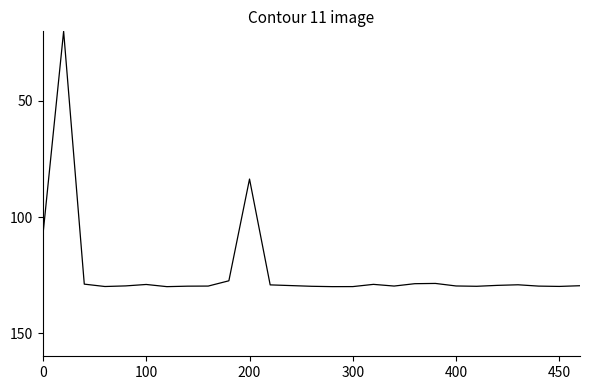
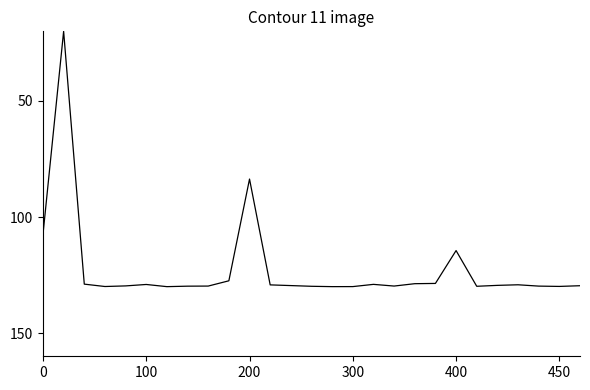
  {
    "0": 108,
    "100": 129,
    "200": 84,
    "300": 130,
-   "400": 130,
+   "400": 114,
    "450": 130
  }
